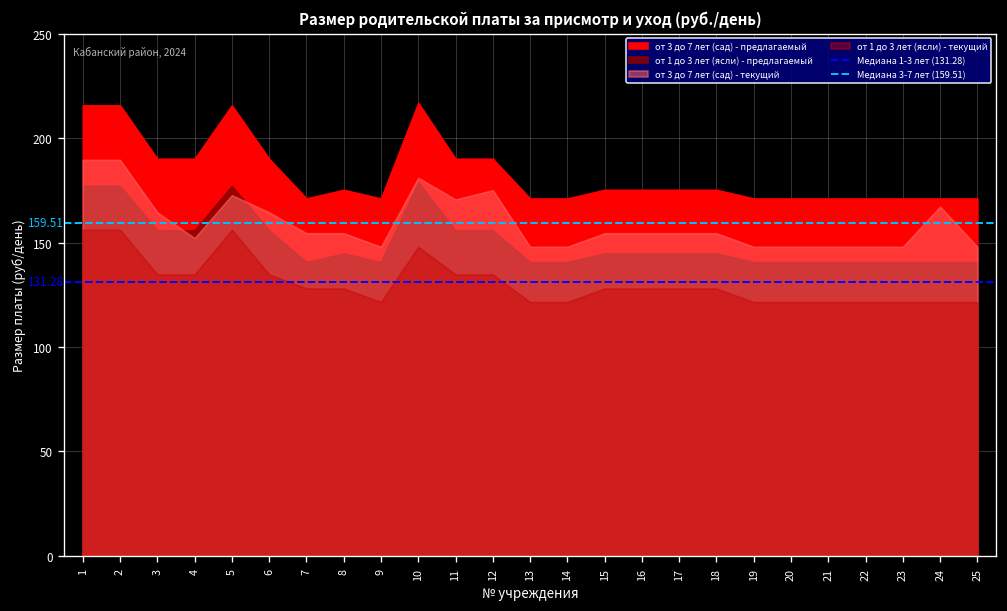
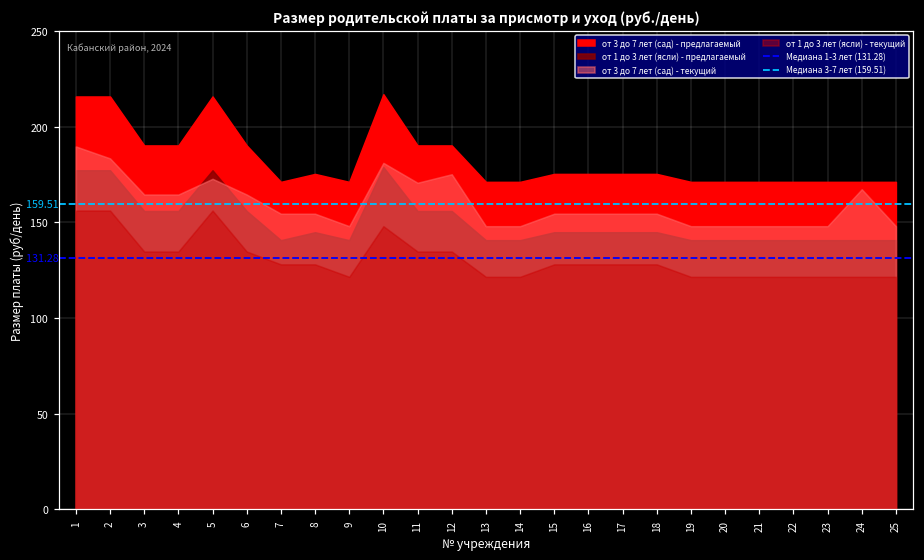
  {
    "от 3 до 7 лет (сад) - текущий": {
      "1": 190,
-     "2": 190,
+     "2": 183,
      "3": 165,
-     "4": 152,
+     "4": 165,
      "5": 173,
      "6": 165,
      "7": 155,
      "8": 155,
      "9": 148,
      "10": 181,
      "11": 171,
      "12": 175,
      "13": 148,
      "14": 148,
      "15": 155,
      "16": 155,
      "17": 155,
      "18": 155,
      "19": 148,
      "20": 148,
      "21": 148,
      "22": 148,
      "23": 148,
      "24": 167,
      "25": 148
    }
  }
